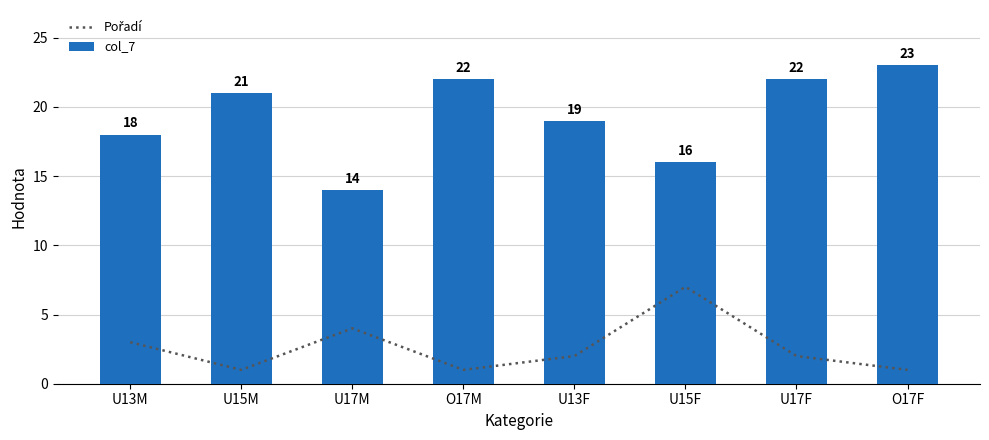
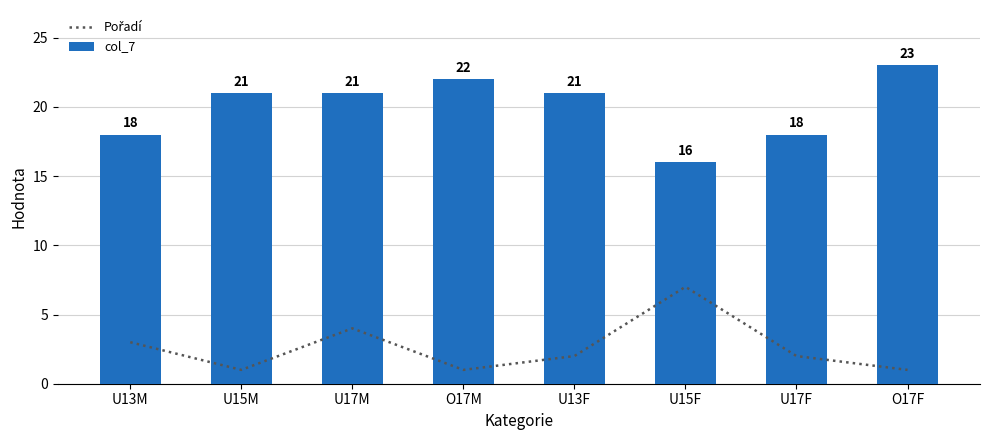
  {
    "Pořadí": {
      "U13M": 3.0,
      "U15M": 1.0,
      "U17M": 4.0,
      "O17M": 1.0,
      "U13F": 2.0,
      "U15F": 7.0,
      "U17F": 2.0,
      "O17F": 1.0
    },
    "col_7": {
      "U13M": 18,
      "U15M": 21,
-     "U17M": 14,
+     "U17M": 21,
      "O17M": 22,
-     "U13F": 19,
+     "U13F": 21,
      "U15F": 16,
-     "U17F": 22,
+     "U17F": 18,
      "O17F": 23
    }
  }
